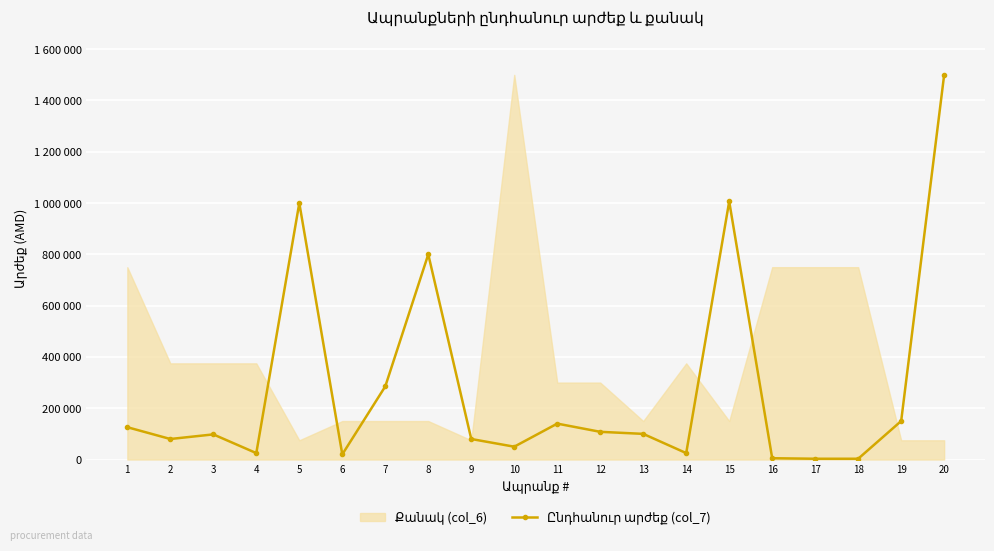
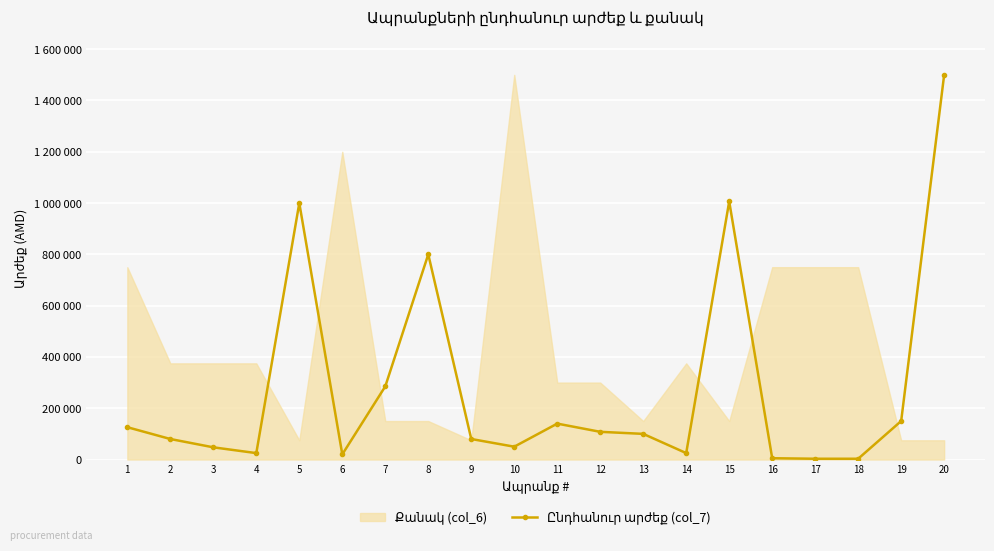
  {
    "Ընդհանուր արժեք (col_7)": {
      "1": 130000,
      "2": 80000,
-     "3": 100000,
+     "3": 50000,
      "4": 30000,
      "5": 1000000,
      "6": 20000,
      "7": 290000,
      "8": 800000,
      "10": 50000,
      "11": 140000,
      "12": 110000,
      "13": 100000,
      "14": 30000,
      "15": 1010000,
      "16": 10000,
      "17": 0,
      "18": 0,
      "19": 150000,
      "20": 1500000
    },
    "Քանակ (col_6)": {
      "1": 750000,
      "2": 380000,
      "3": 380000,
      "4": 380000,
      "5": 80000,
-     "6": 150000,
+     "6": 1200000,
      "7": 150000,
      "8": 150000,
      "10": 1500000,
      "11": 300000,
      "12": 300000,
      "13": 150000,
      "14": 380000,
      "15": 150000,
      "16": 750000,
      "17": 750000,
      "18": 750000,
      "19": 80000,
      "20": 80000
    }
  }
